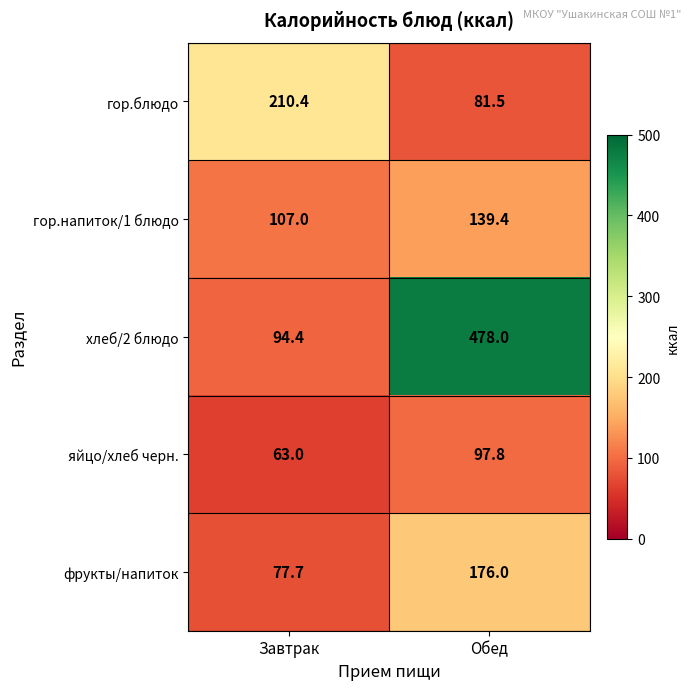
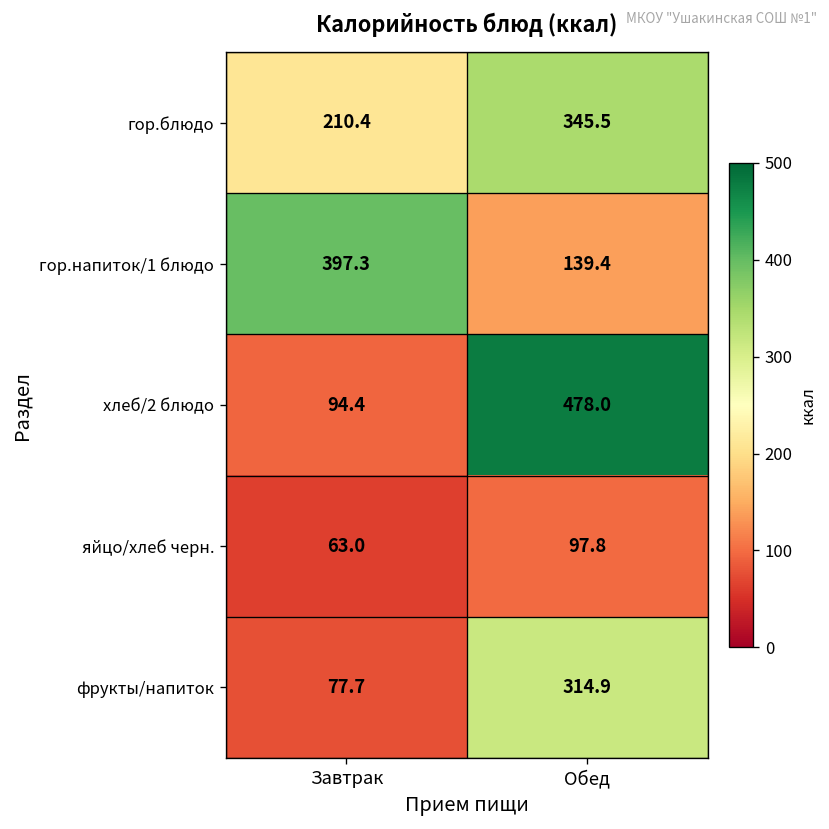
  {
    "гор.блюдо": {
      "Завтрак": 210.4,
-     "Обед": 81.5
+     "Обед": 345.5
    },
    "гор.напиток/1 блюдо": {
-     "Завтрак": 107.0,
+     "Завтрак": 397.3,
      "Обед": 139.4
    },
    "хлеб/2 блюдо": {
      "Завтрак": 94.4,
      "Обед": 478.0
    },
    "яйцо/хлеб черн.": {
      "Завтрак": 63.0,
      "Обед": 97.8
    },
    "фрукты/напиток": {
      "Завтрак": 77.7,
-     "Обед": 176.0
+     "Обед": 314.9
    }
  }
